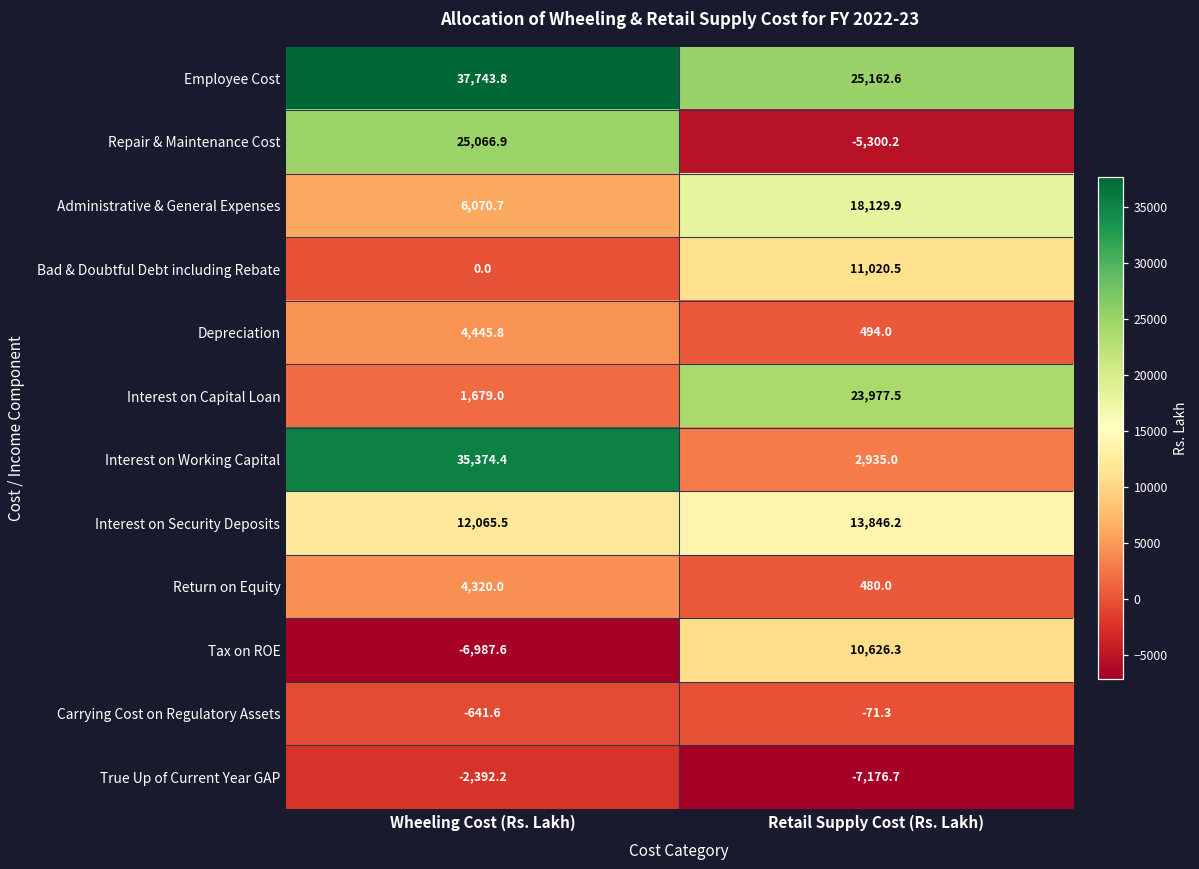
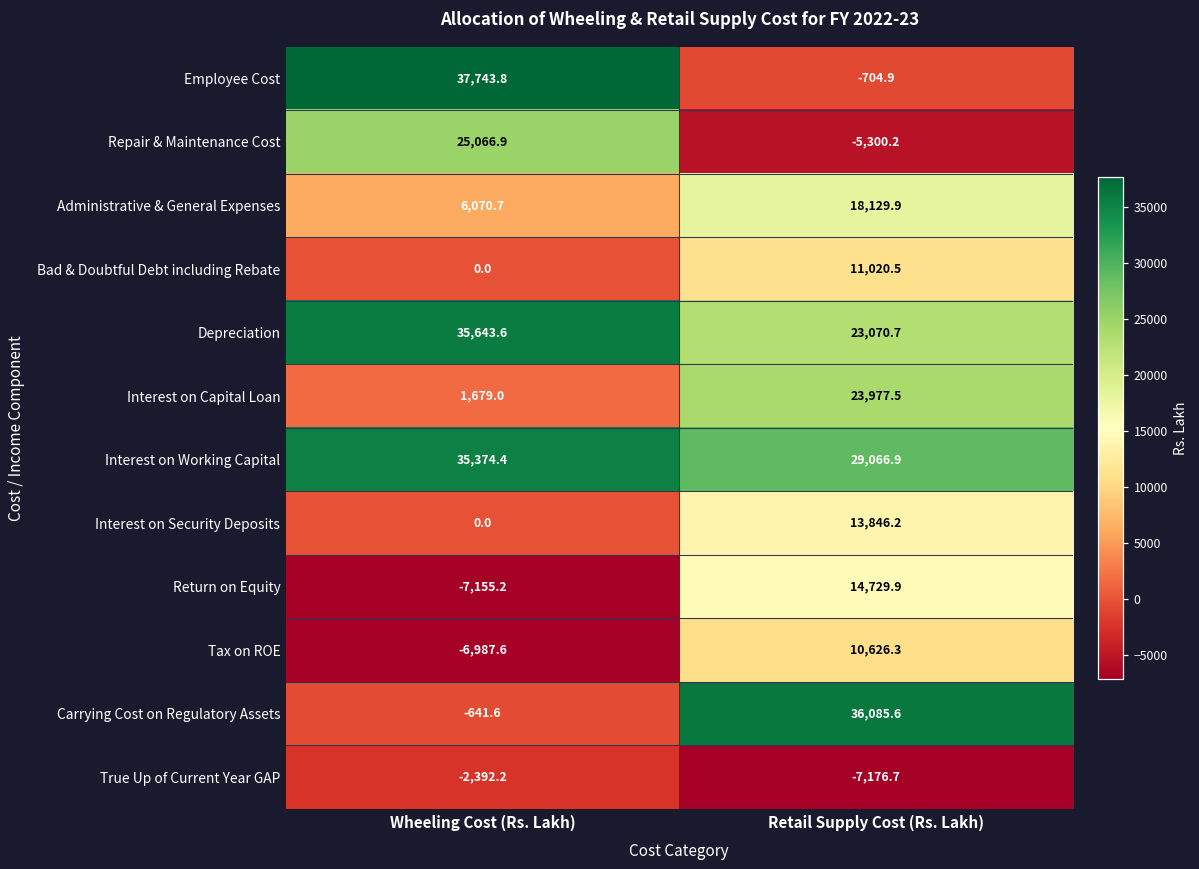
  {
    "Employee Cost": {
      "Wheeling Cost (Rs. Lakh)": "37,743.8",
-     "Retail Supply Cost (Rs. Lakh)": "25,162.6"
+     "Retail Supply Cost (Rs. Lakh)": "-704.9"
    },
    "Repair & Maintenance Cost": {
      "Wheeling Cost (Rs. Lakh)": "25,066.9",
      "Retail Supply Cost (Rs. Lakh)": "-5,300.2"
    },
    "Administrative & General Expenses": {
      "Wheeling Cost (Rs. Lakh)": "6,070.7",
      "Retail Supply Cost (Rs. Lakh)": "18,129.9"
    },
    "Bad & Doubtful Debt including Rebate": {
      "Wheeling Cost (Rs. Lakh)": "0.0",
      "Retail Supply Cost (Rs. Lakh)": "11,020.5"
    },
    "Depreciation": {
-     "Wheeling Cost (Rs. Lakh)": "4,445.8",
-     "Retail Supply Cost (Rs. Lakh)": "494.0"
+     "Wheeling Cost (Rs. Lakh)": "35,643.6",
+     "Retail Supply Cost (Rs. Lakh)": "23,070.7"
    },
    "Interest on Capital Loan": {
      "Wheeling Cost (Rs. Lakh)": "1,679.0",
      "Retail Supply Cost (Rs. Lakh)": "23,977.5"
    },
    "Interest on Working Capital": {
      "Wheeling Cost (Rs. Lakh)": "35,374.4",
-     "Retail Supply Cost (Rs. Lakh)": "2,935.0"
+     "Retail Supply Cost (Rs. Lakh)": "29,066.9"
    },
    "Interest on Security Deposits": {
-     "Wheeling Cost (Rs. Lakh)": "12,065.5",
+     "Wheeling Cost (Rs. Lakh)": "0.0",
      "Retail Supply Cost (Rs. Lakh)": "13,846.2"
    },
    "Return on Equity": {
-     "Wheeling Cost (Rs. Lakh)": "4,320.0",
-     "Retail Supply Cost (Rs. Lakh)": "480.0"
+     "Wheeling Cost (Rs. Lakh)": "-7,155.2",
+     "Retail Supply Cost (Rs. Lakh)": "14,729.9"
    },
    "Tax on ROE": {
      "Wheeling Cost (Rs. Lakh)": "-6,987.6",
      "Retail Supply Cost (Rs. Lakh)": "10,626.3"
    },
    "Carrying Cost on Regulatory Assets": {
      "Wheeling Cost (Rs. Lakh)": "-641.6",
-     "Retail Supply Cost (Rs. Lakh)": "-71.3"
+     "Retail Supply Cost (Rs. Lakh)": "36,085.6"
    },
    "True Up of Current Year GAP": {
      "Wheeling Cost (Rs. Lakh)": "-2,392.2",
      "Retail Supply Cost (Rs. Lakh)": "-7,176.7"
    }
  }
